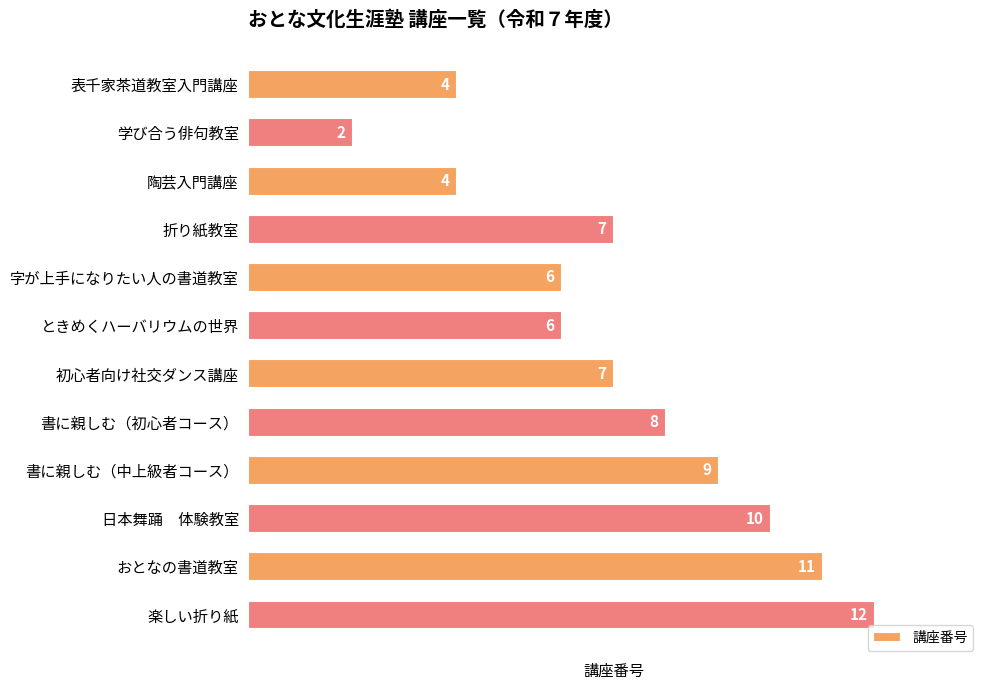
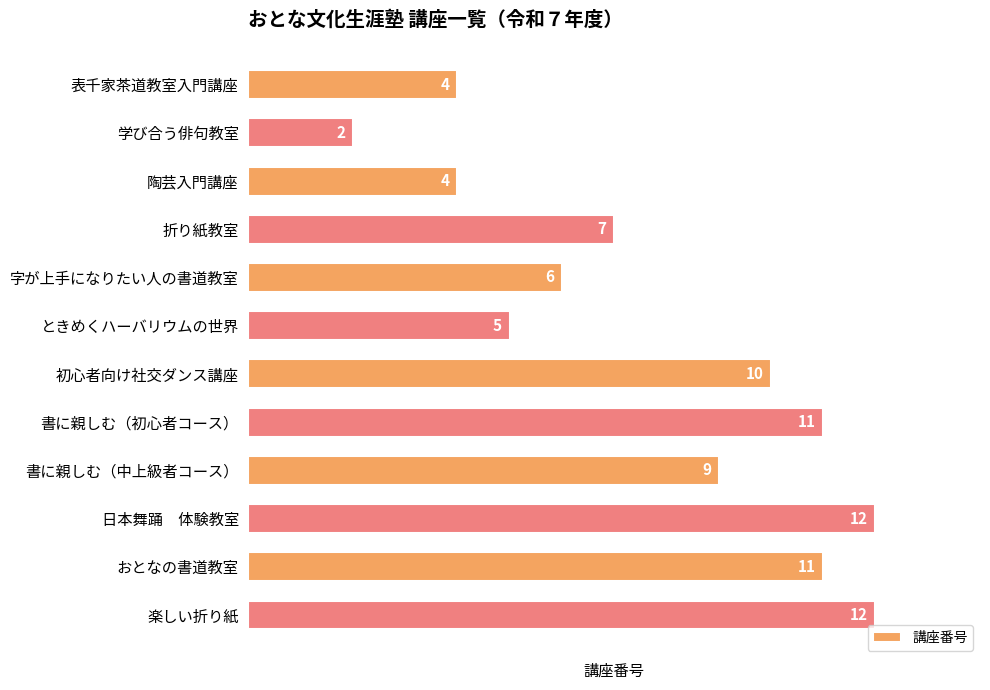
  {
    "表千家茶道教室入門講座": 4,
    "学び合う俳句教室": 2,
    "陶芸入門講座": 4,
    "折り紙教室": 7,
    "字が上手になりたい人の書道教室": 6,
-   "ときめくハーバリウムの世界": 6,
-   "初心者向け社交ダンス講座": 7,
-   "書に親しむ（初心者コース）": 8,
+   "ときめくハーバリウムの世界": 5,
+   "初心者向け社交ダンス講座": 10,
+   "書に親しむ（初心者コース）": 11,
    "書に親しむ（中上級者コース）": 9,
-   "日本舞踊 体験教室": 10,
+   "日本舞踊 体験教室": 12,
    "おとなの書道教室": 11,
    "楽しい折り紙": 12
  }
